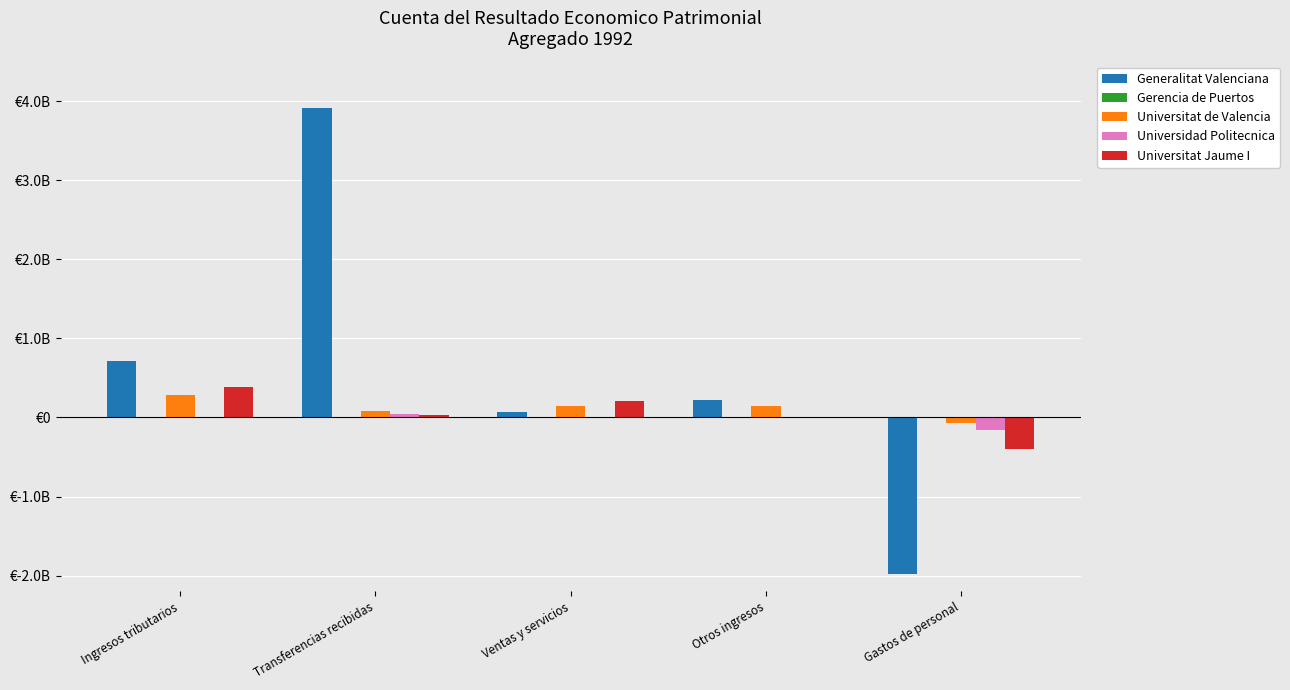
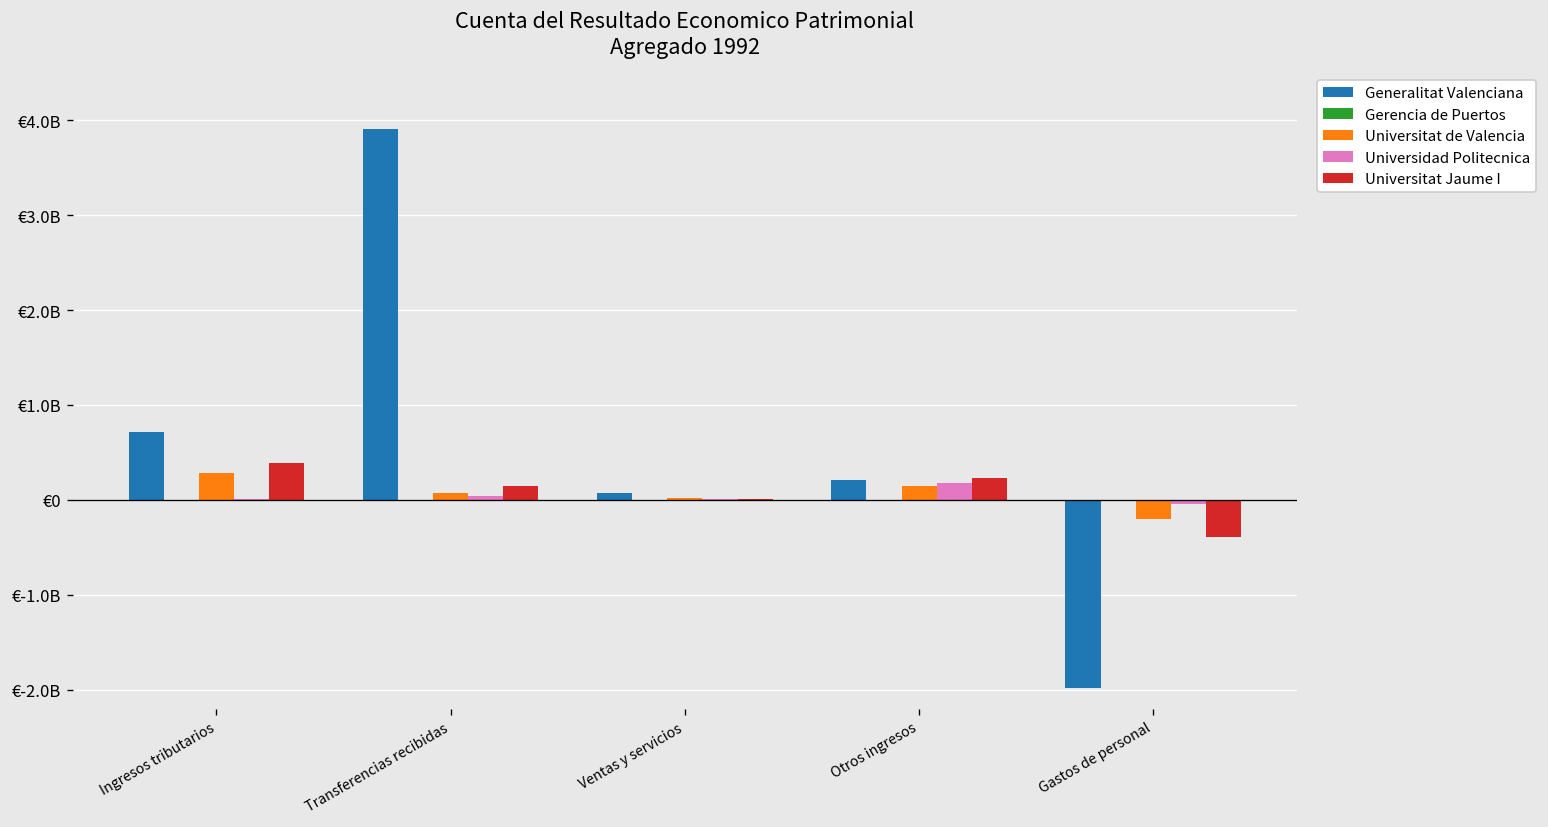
  {
    "Generalitat Valenciana": {
      "Ingresos tributarios": "€700000000",
      "Transferencias recibidas": "€3900000000",
      "Ventas y servicios": "€100000000",
      "Otros ingresos": "€200000000",
      "Gastos de personal": "€-2000000000"
    },
    "Gerencia de Puertos": {
      "Ingresos tributarios": "€0",
      "Transferencias recibidas": "€0",
      "Ventas y servicios": "€0",
      "Otros ingresos": "€0",
      "Gastos de personal": "€0"
    },
    "Universitat de Valencia": {
      "Ingresos tributarios": "€300000000",
      "Transferencias recibidas": "€100000000",
-     "Ventas y servicios": "€100000000",
+     "Ventas y servicios": "€0",
      "Otros ingresos": "€200000000",
-     "Gastos de personal": "€-100000000"
+     "Gastos de personal": "€-200000000"
    },
    "Universidad Politecnica": {
      "Transferencias recibidas": "€0",
-     "Otros ingresos": "€0",
-     "Gastos de personal": "€-200000000"
+     "Otros ingresos": "€200000000",
+     "Gastos de personal": "€0"
    },
    "Universitat Jaume I": {
      "Ingresos tributarios": "€400000000",
-     "Transferencias recibidas": "€0",
-     "Ventas y servicios": "€200000000",
-     "Otros ingresos": "€0",
+     "Transferencias recibidas": "€100000000",
+     "Ventas y servicios": "€0",
+     "Otros ingresos": "€200000000",
      "Gastos de personal": "€-400000000"
    }
  }
